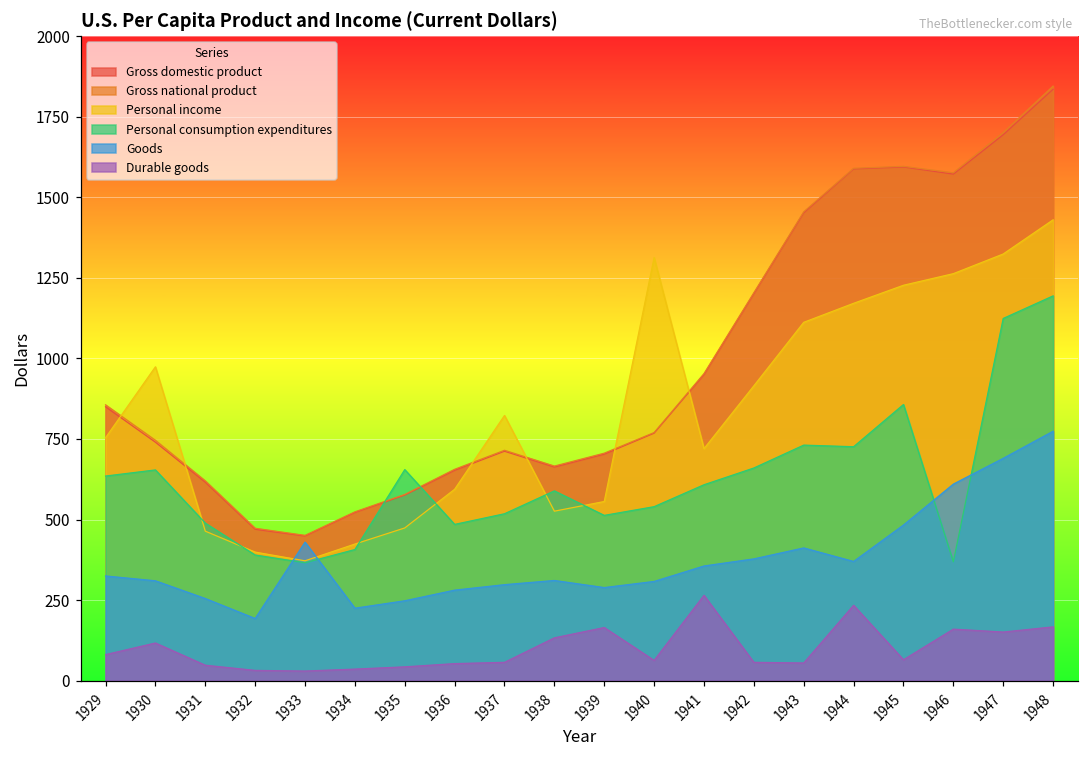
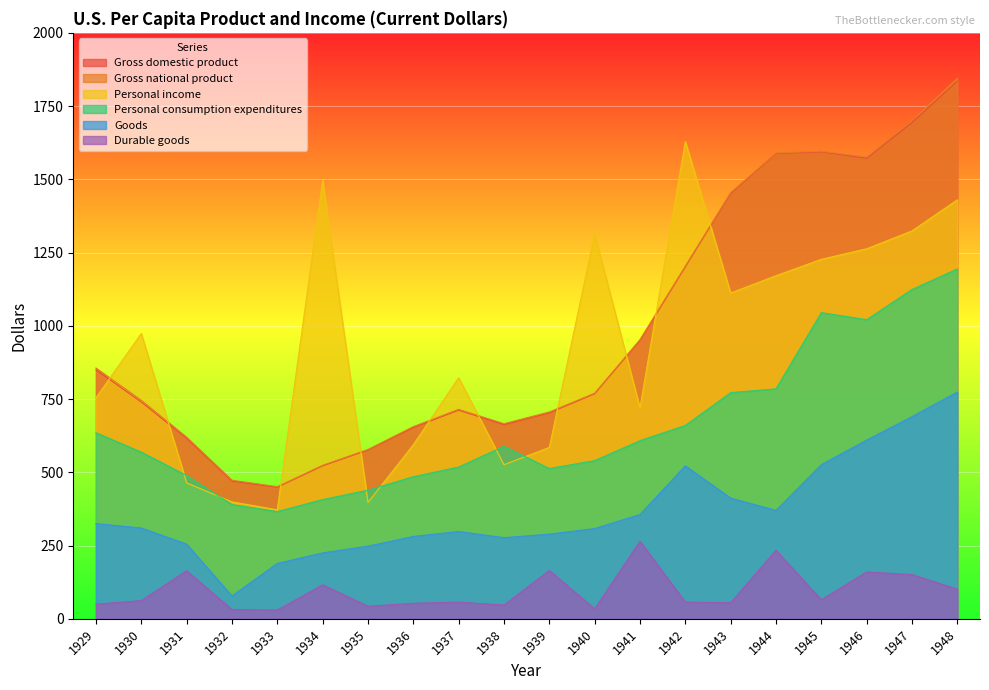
  {
    "Personal income": {
      "1929": 750,
      "1930": 970,
      "1931": 460,
      "1932": 400,
-     "1934": 420,
-     "1935": 470,
+     "1934": 1500,
+     "1935": 400,
      "1936": 590,
      "1937": 820,
      "1938": 530,
-     "1939": 560,
+     "1939": 590,
      "1940": 1310,
      "1941": 720,
-     "1942": 920,
+     "1942": 1630,
      "1943": 1110,
      "1944": 1170,
      "1945": 1230,
      "1946": 1260,
      "1947": 1320,
      "1948": 1430
    },
    "Personal consumption expenditures": {
      "1929": 640,
-     "1930": 650,
+     "1930": 570,
      "1931": 490,
      "1932": 390,
      "1934": 410,
-     "1935": 660,
+     "1935": 440,
      "1936": 490,
      "1937": 520,
      "1938": 590,
      "1939": 510,
      "1940": 540,
      "1941": 610,
      "1942": 660,
-     "1943": 730,
-     "1944": 730,
-     "1945": 860,
-     "1946": 370,
+     "1943": 770,
+     "1944": 790,
+     "1945": 1050,
+     "1946": 1020,
      "1947": 1120,
      "1948": 1190
    },
    "Goods": {
      "1929": 330,
      "1930": 310,
      "1931": 260,
-     "1932": 190,
-     "1933": 430,
+     "1932": 80,
+     "1933": 190,
      "1934": 230,
      "1935": 250,
      "1936": 280,
      "1937": 300,
-     "1938": 310,
+     "1938": 280,
      "1939": 290,
      "1940": 310,
      "1941": 360,
-     "1942": 380,
+     "1942": 520,
      "1943": 410,
      "1944": 370,
-     "1945": 480,
+     "1945": 530,
      "1946": 610,
      "1947": 690,
      "1948": 770
    },
    "Durable goods": {
-     "1929": 80,
-     "1930": 120,
-     "1931": 50,
+     "1929": 50,
+     "1930": 60,
+     "1931": 160,
      "1932": 30,
      "1933": 30,
-     "1934": 40,
+     "1934": 120,
      "1935": 40,
      "1936": 50,
      "1937": 60,
-     "1938": 130,
+     "1938": 50,
      "1939": 170,
-     "1940": 60,
+     "1940": 30,
      "1941": 270,
      "1942": 60,
      "1943": 60,
      "1944": 230,
      "1945": 70,
      "1946": 160,
      "1947": 150,
-     "1948": 170
+     "1948": 100
    }
  }
